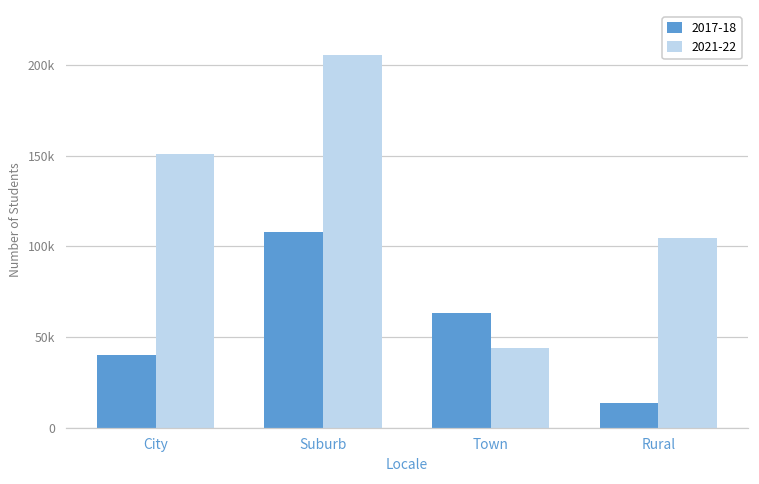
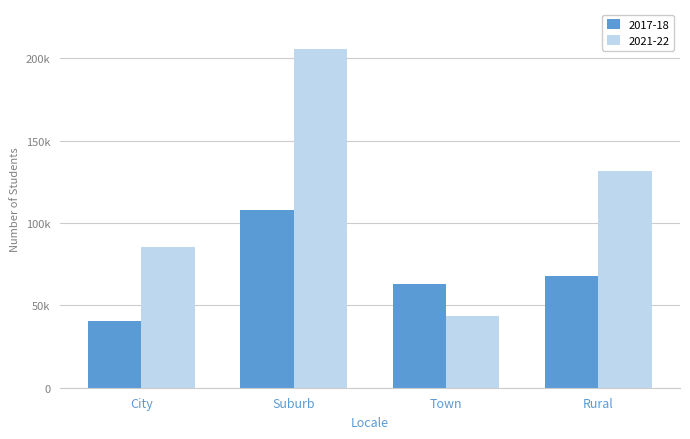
  {
    "2017-18": {
      "City": 40000,
      "Suburb": 108000,
      "Town": 63000,
-     "Rural": 14000
+     "Rural": 68000
    },
    "2021-22": {
-     "City": 151000,
+     "City": 85000,
      "Suburb": 205000,
      "Town": 44000,
-     "Rural": 105000
+     "Rural": 131000
    }
  }
